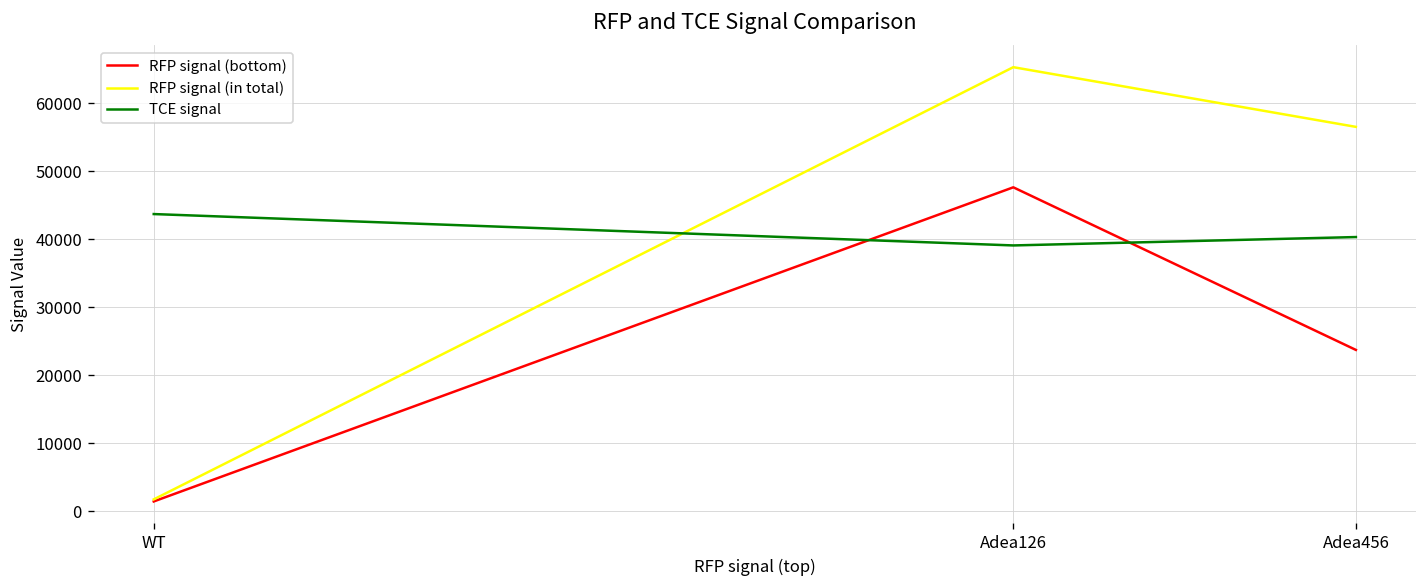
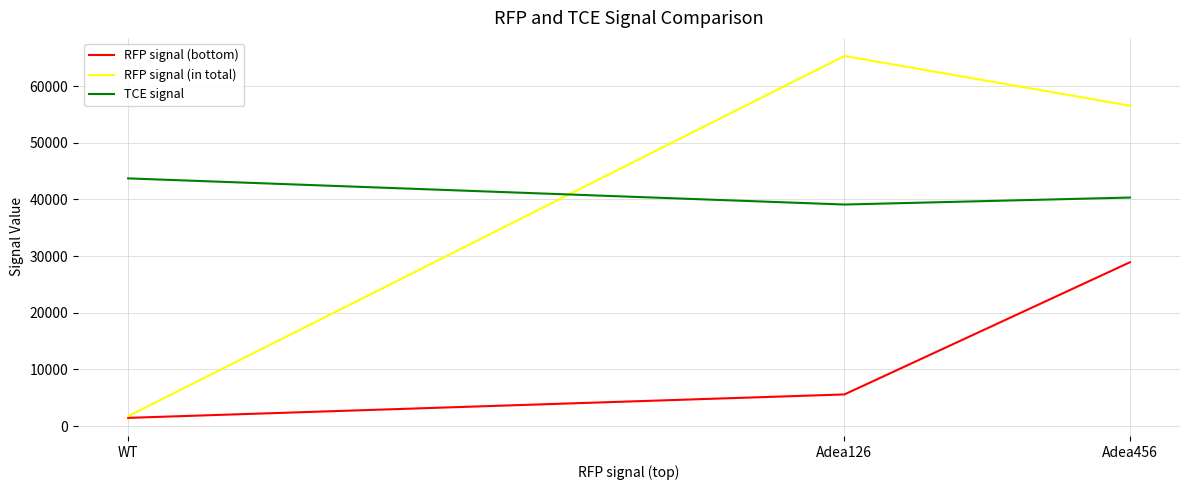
  {
    "RFP signal (bottom)": {
-     "Adea126": 48000,
-     "Adea456": 24000
+     "Adea126": 6000,
+     "Adea456": 29000
    },
    "RFP signal (in total)": {
      "Adea126": 65000,
      "Adea456": 57000
    },
    "TCE signal": {
      "WT": 44000,
      "Adea126": 39000,
      "Adea456": 40000
    }
  }
